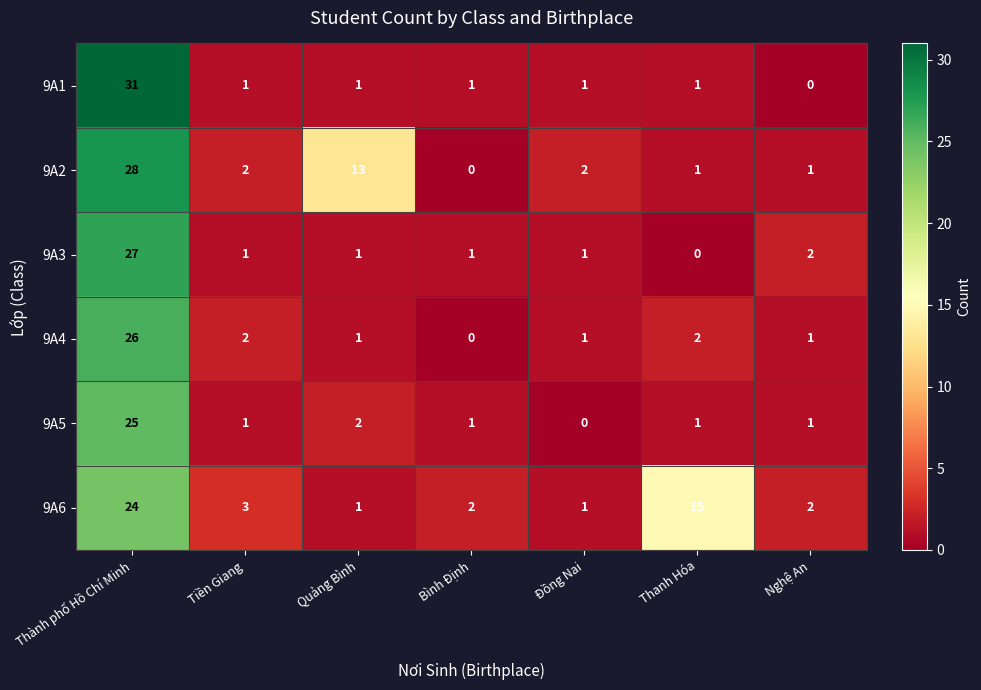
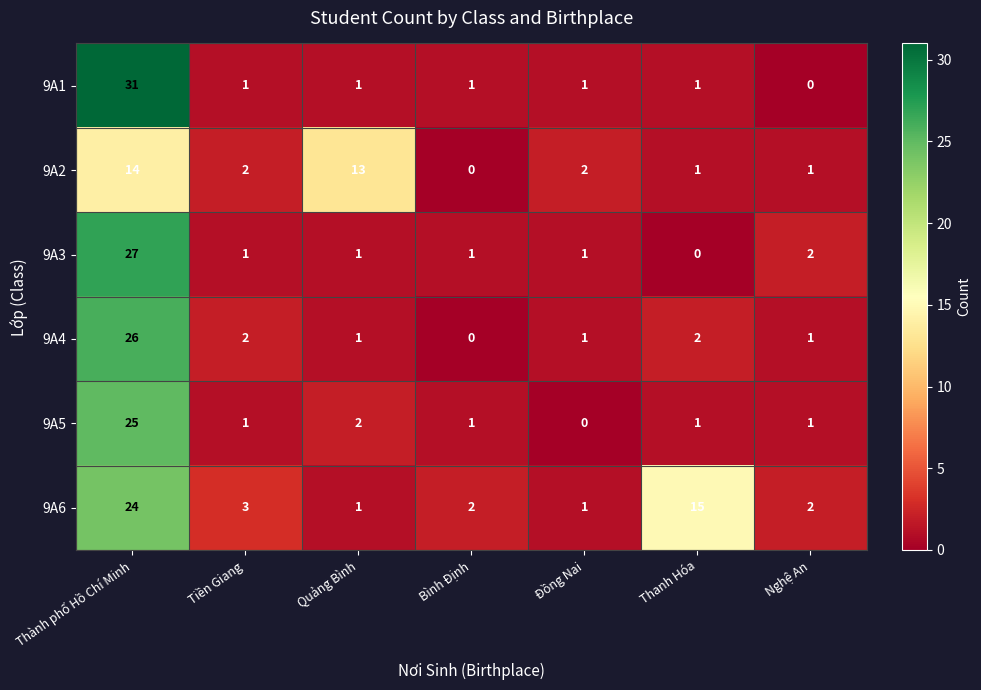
  {
    "9A1": {
      "Thành phố Hồ Chí Minh": 31,
      "Tiền Giang": 1,
      "Quảng Bình": 1,
      "Bình Định": 1,
      "Đồng Nai": 1,
      "Thanh Hóa": 1,
      "Nghệ An": 0
    },
    "9A2": {
-     "Thành phố Hồ Chí Minh": 28,
+     "Thành phố Hồ Chí Minh": 14,
      "Tiền Giang": 2,
      "Quảng Bình": 13,
      "Bình Định": 0,
      "Đồng Nai": 2,
      "Thanh Hóa": 1,
      "Nghệ An": 1
    },
    "9A3": {
      "Thành phố Hồ Chí Minh": 27,
      "Tiền Giang": 1,
      "Quảng Bình": 1,
      "Bình Định": 1,
      "Đồng Nai": 1,
      "Thanh Hóa": 0,
      "Nghệ An": 2
    },
    "9A4": {
      "Thành phố Hồ Chí Minh": 26,
      "Tiền Giang": 2,
      "Quảng Bình": 1,
      "Bình Định": 0,
      "Đồng Nai": 1,
      "Thanh Hóa": 2,
      "Nghệ An": 1
    },
    "9A5": {
      "Thành phố Hồ Chí Minh": 25,
      "Tiền Giang": 1,
      "Quảng Bình": 2,
      "Bình Định": 1,
      "Đồng Nai": 0,
      "Thanh Hóa": 1,
      "Nghệ An": 1
    },
    "9A6": {
      "Thành phố Hồ Chí Minh": 24,
      "Tiền Giang": 3,
      "Quảng Bình": 1,
      "Bình Định": 2,
      "Đồng Nai": 1,
      "Thanh Hóa": 15,
      "Nghệ An": 2
    }
  }
